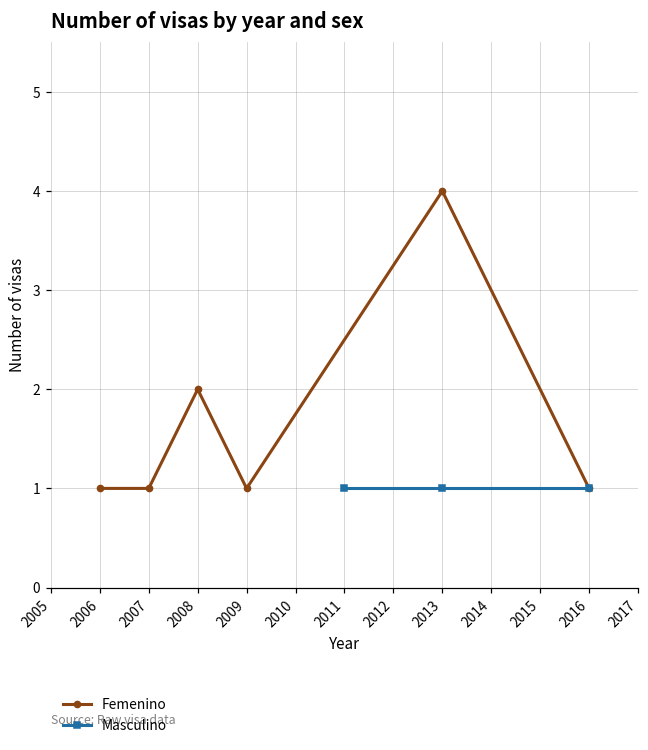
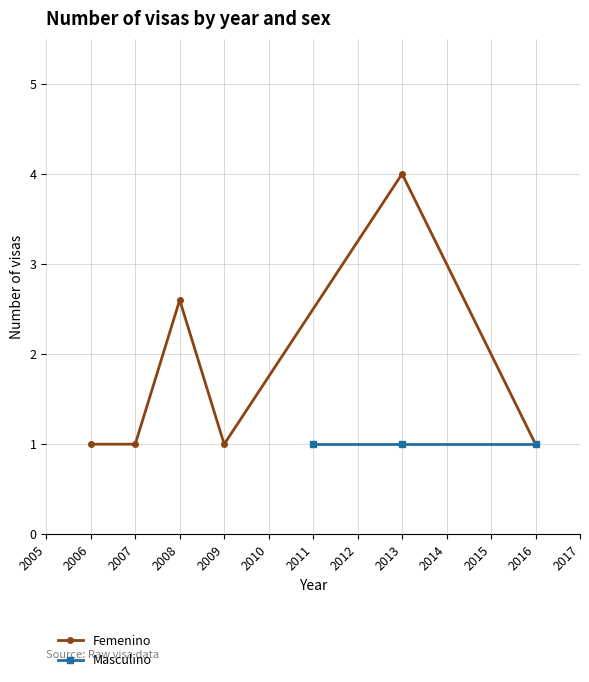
  {
    "Femenino": {
      "2006": 1.0,
      "2007": 1.0,
-     "2008": 2.0,
+     "2008": 2.6,
      "2009": 1.0,
      "2013": 4.0
    },
    "Masculino": {
      "2011": 1.0,
      "2013": 1.0
    }
  }
